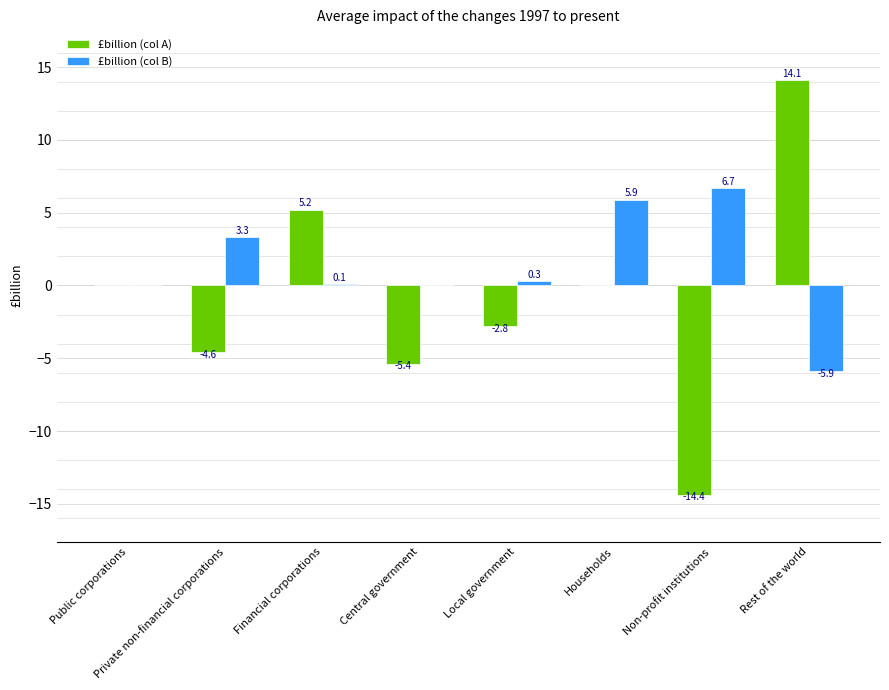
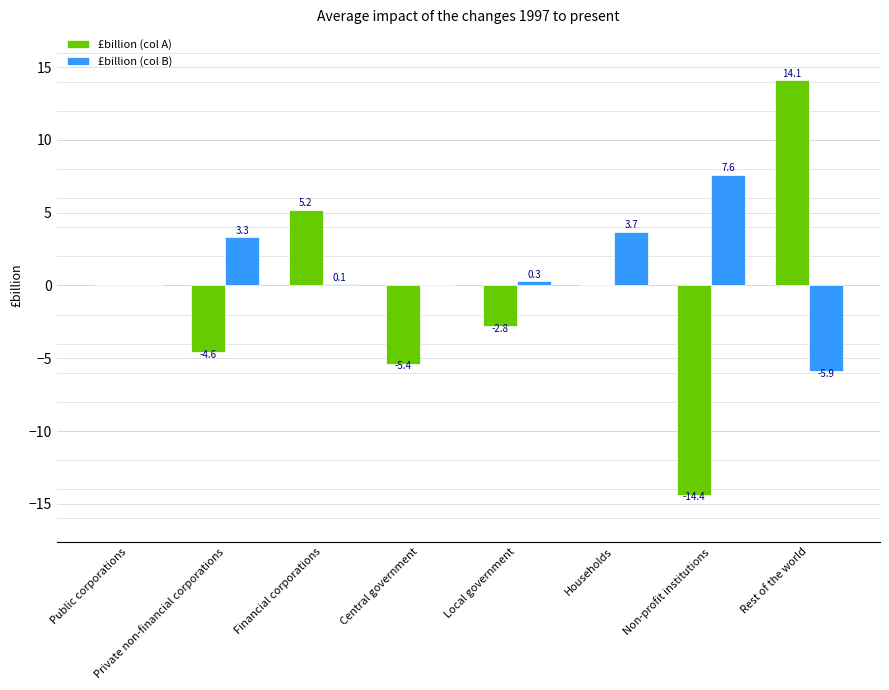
  {
    "£billion (col A)": {
      "Private non-financial corporations": -4.6,
      "Financial corporations": 5.2,
      "Central government": -5.4,
      "Local government": -2.8,
      "Non-profit institutions": -14.4,
      "Rest of the world": 14.1
    },
    "£billion (col B)": {
      "Private non-financial corporations": 3.3,
      "Financial corporations": 0.1,
      "Local government": 0.3,
-     "Households": 5.9,
-     "Non-profit institutions": 6.7,
+     "Households": 3.7,
+     "Non-profit institutions": 7.6,
      "Rest of the world": -5.9
    }
  }
